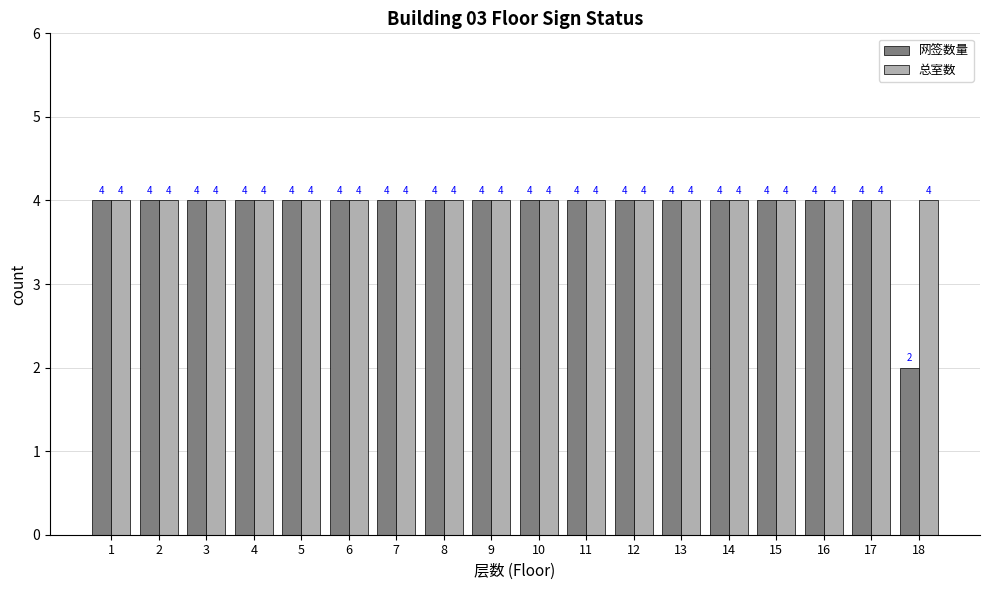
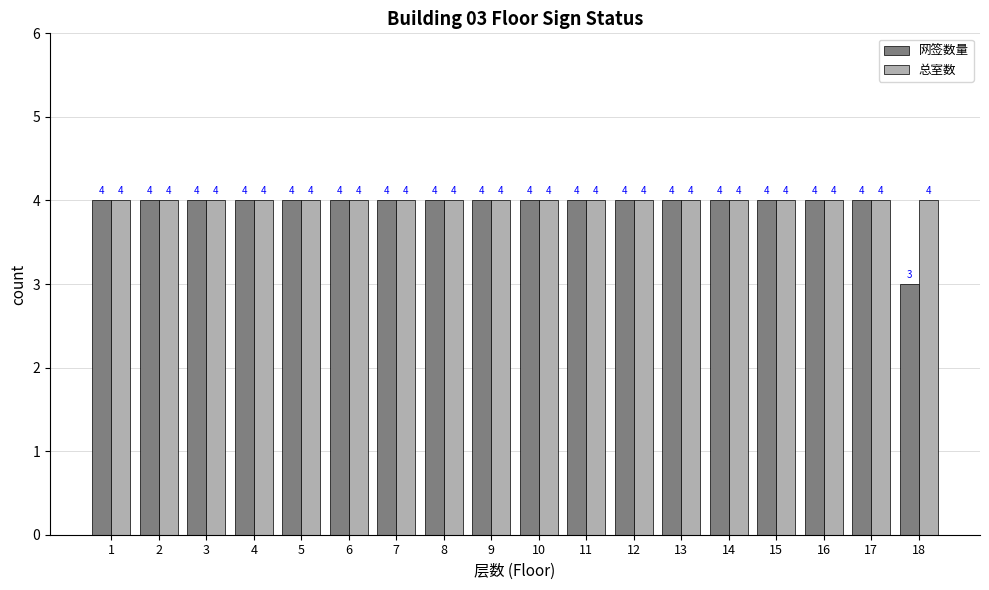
  {
    "网签数量": {
      "1": 4,
      "2": 4,
      "3": 4,
      "4": 4,
      "5": 4,
      "6": 4,
      "7": 4,
      "8": 4,
      "9": 4,
      "10": 4,
      "11": 4,
      "12": 4,
      "13": 4,
      "14": 4,
      "15": 4,
      "16": 4,
      "17": 4,
-     "18": 2
+     "18": 3
    },
    "总室数": {
      "1": 4,
      "2": 4,
      "3": 4,
      "4": 4,
      "5": 4,
      "6": 4,
      "7": 4,
      "8": 4,
      "9": 4,
      "10": 4,
      "11": 4,
      "12": 4,
      "13": 4,
      "14": 4,
      "15": 4,
      "16": 4,
      "17": 4,
      "18": 4
    }
  }
